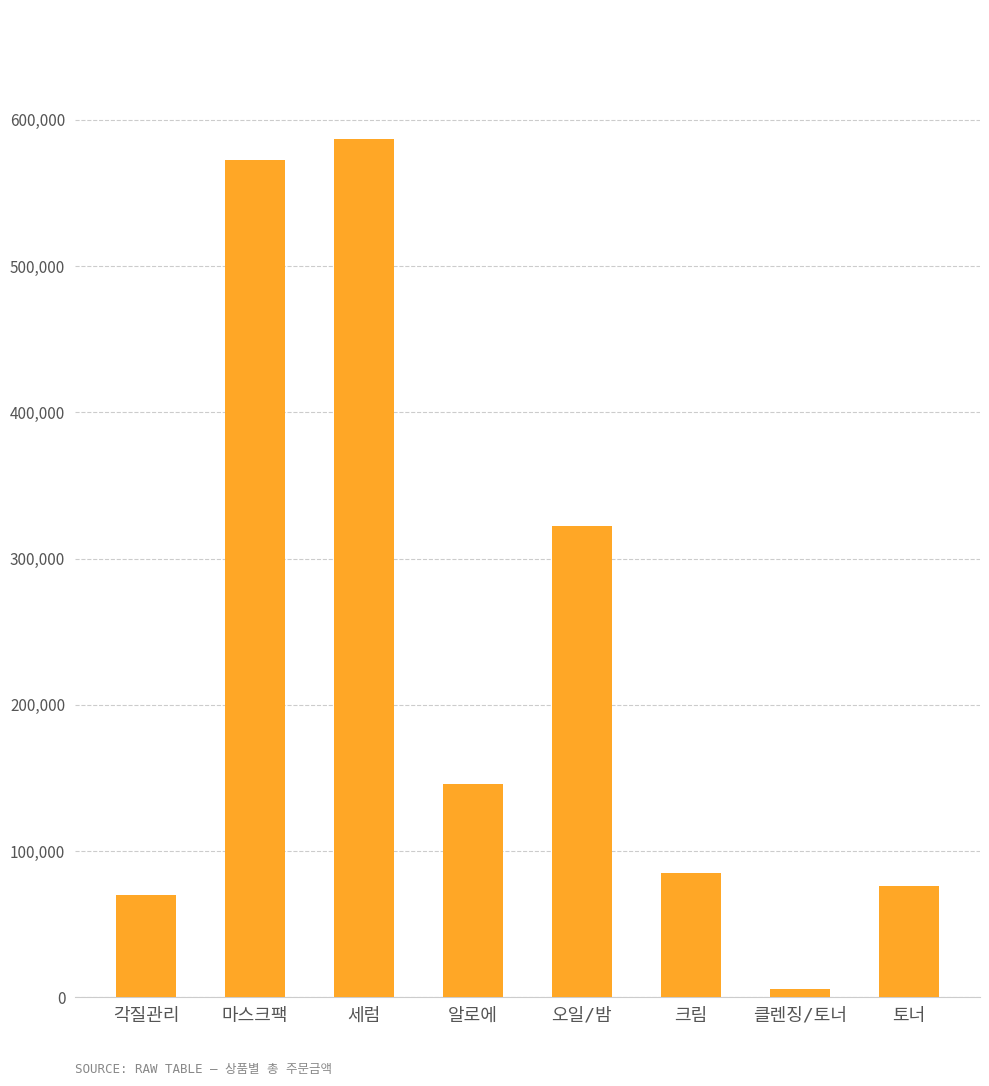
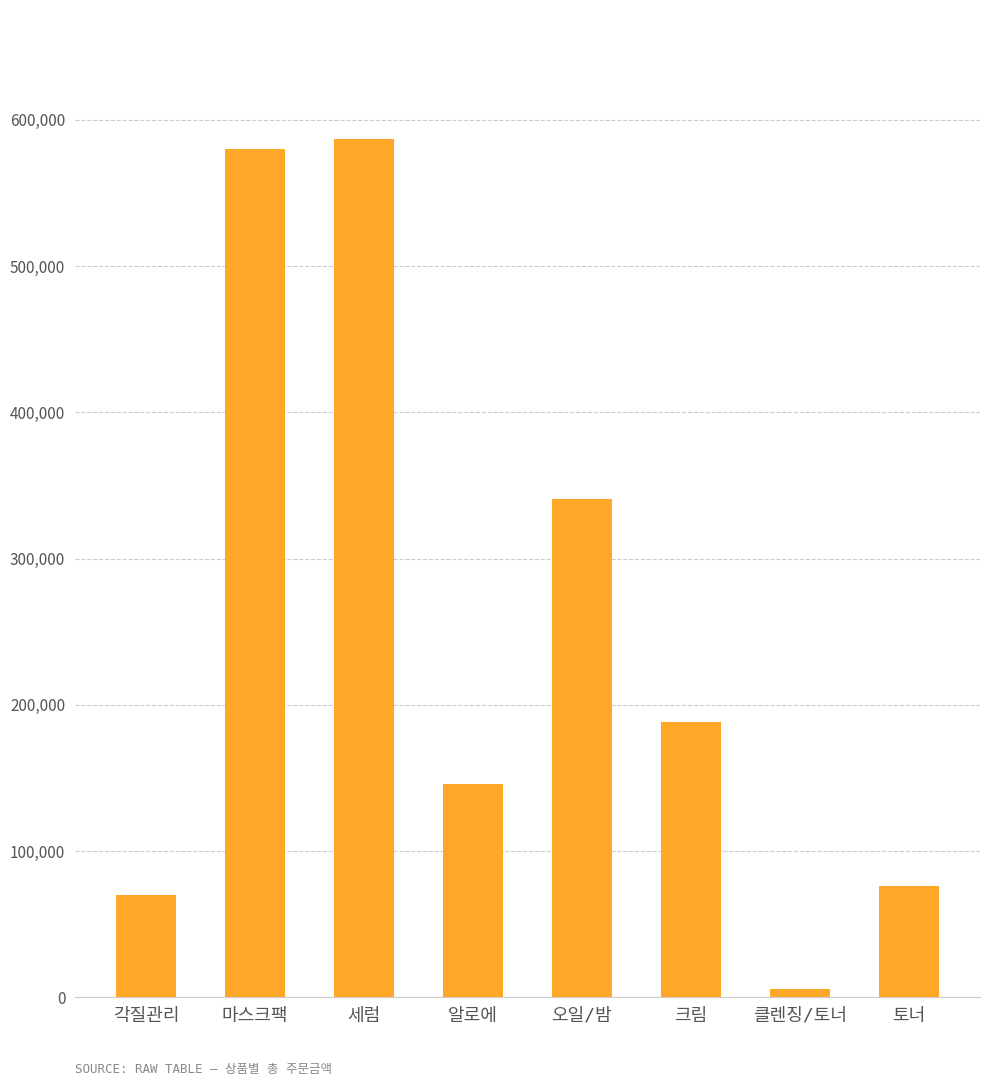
  {
    "각질관리": "70,000",
-   "마스크팩": "573,000",
+   "마스크팩": "580,000",
    "세럼": "587,000",
    "알로에": "146,000",
-   "오일/밤": "322,000",
-   "크림": "85,000",
+   "오일/밤": "341,000",
+   "크림": "188,000",
    "클렌징/토너": "6,000",
    "토너": "76,000"
  }
